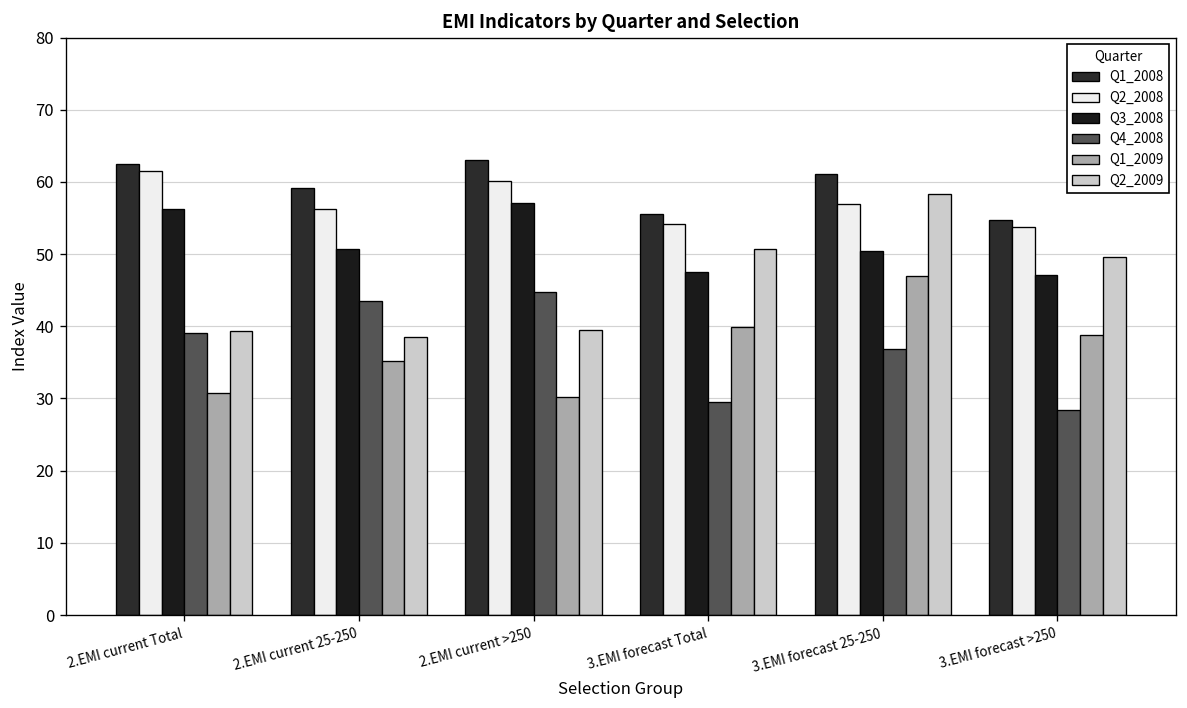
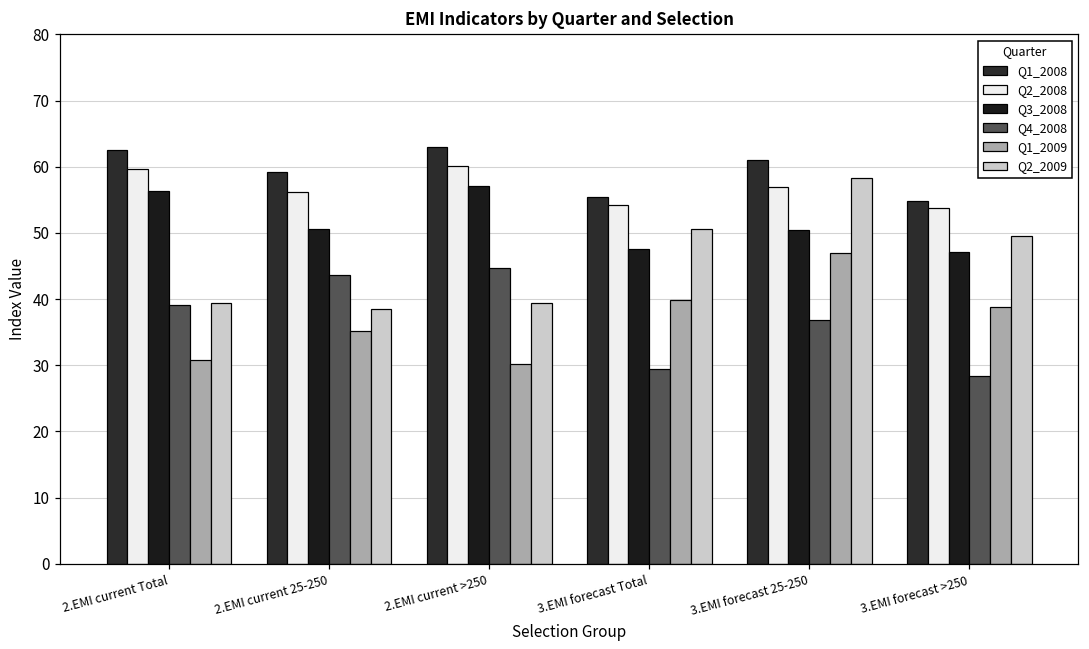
  {
    "Q2_2008": {
-     "2.EMI current Total": 62,
+     "2.EMI current Total": 60,
      "2.EMI current 25-250": 56,
      "2.EMI current >250": 60,
      "3.EMI forecast Total": 54,
      "3.EMI forecast 25-250": 57,
      "3.EMI forecast >250": 54
    },
    "Q4_2008": {
      "2.EMI current Total": 39,
      "2.EMI current 25-250": 44,
      "2.EMI current >250": 45,
      "3.EMI forecast Total": 29,
      "3.EMI forecast 25-250": 37,
      "3.EMI forecast >250": 28
    }
  }
